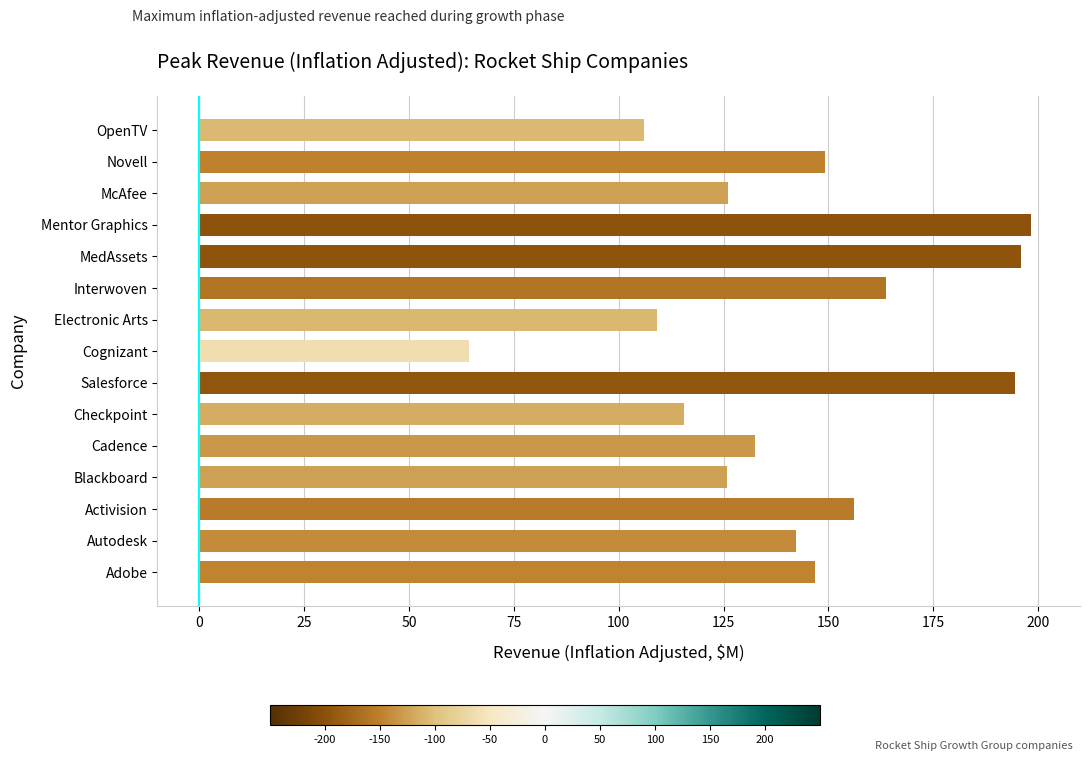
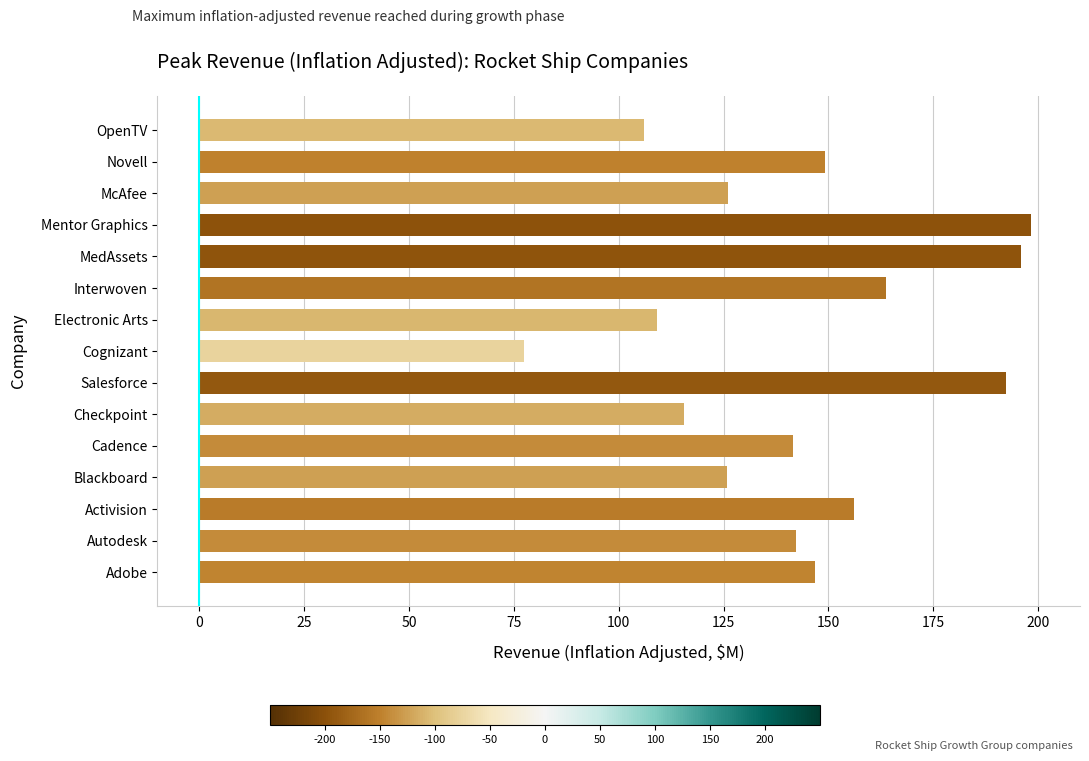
  {
    "OpenTV": 106,
    "Novell": 149,
    "McAfee": 126,
    "Mentor Graphics": 198,
    "MedAssets": 196,
    "Interwoven": 164,
    "Electronic Arts": 109,
-   "Cognizant": 64,
-   "Salesforce": 194,
+   "Cognizant": 77,
+   "Salesforce": 192,
    "Checkpoint": 116,
-   "Cadence": 132,
+   "Cadence": 142,
    "Blackboard": 126,
    "Activision": 156,
    "Autodesk": 142,
    "Adobe": 147
  }
